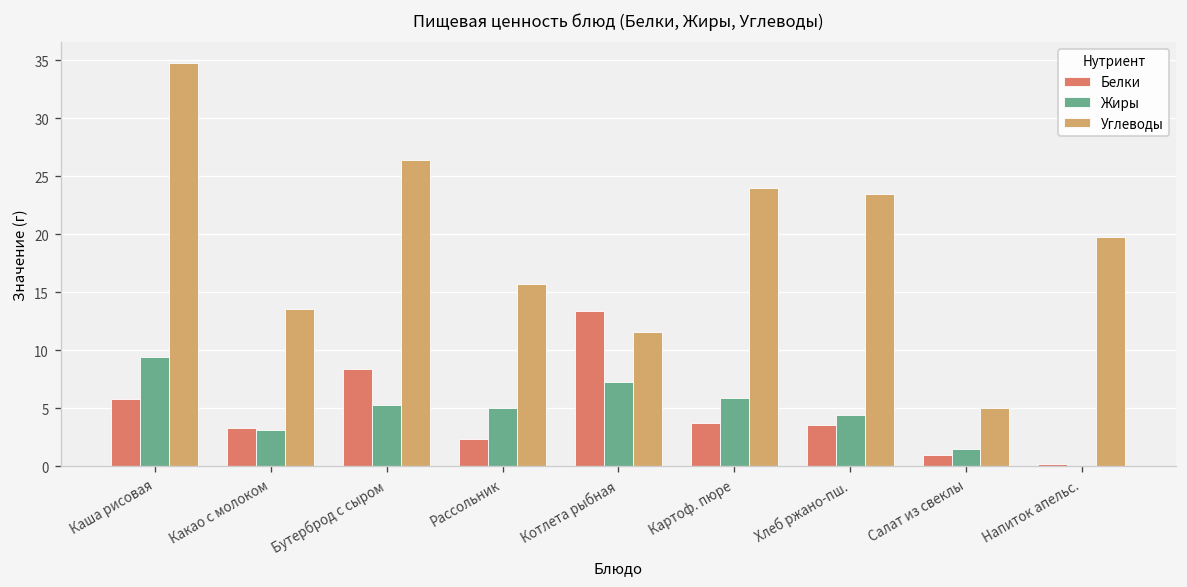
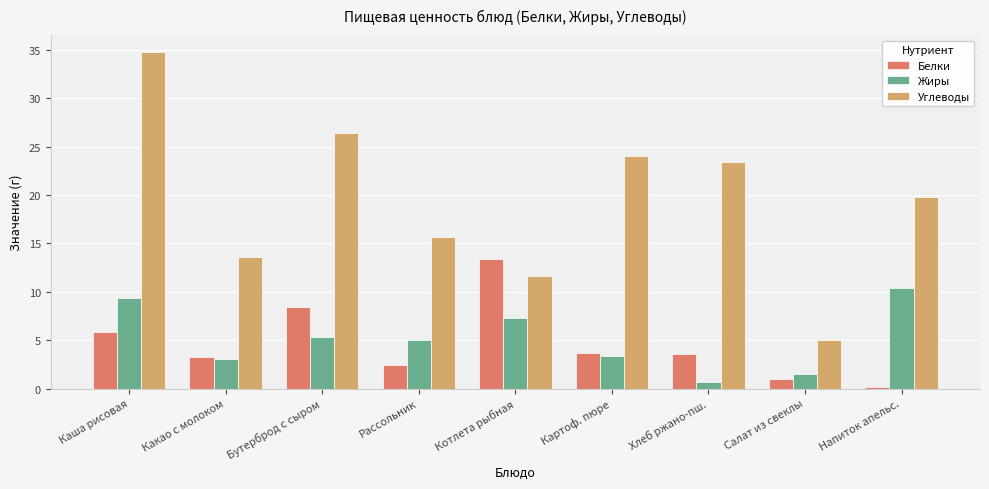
  {
    "Жиры": {
      "Каша рисовая": 9,
      "Какао с молоком": 3,
      "Бутерброд с сыром": 5,
      "Рассольник": 5,
      "Котлета рыбная": 7,
-     "Картоф. пюре": 6,
-     "Хлеб ржано-пш.": 4,
+     "Картоф. пюре": 3,
+     "Хлеб ржано-пш.": 1,
      "Салат из свеклы": 2,
-     "Напиток апельс.": 0
+     "Напиток апельс.": 10
    }
  }
